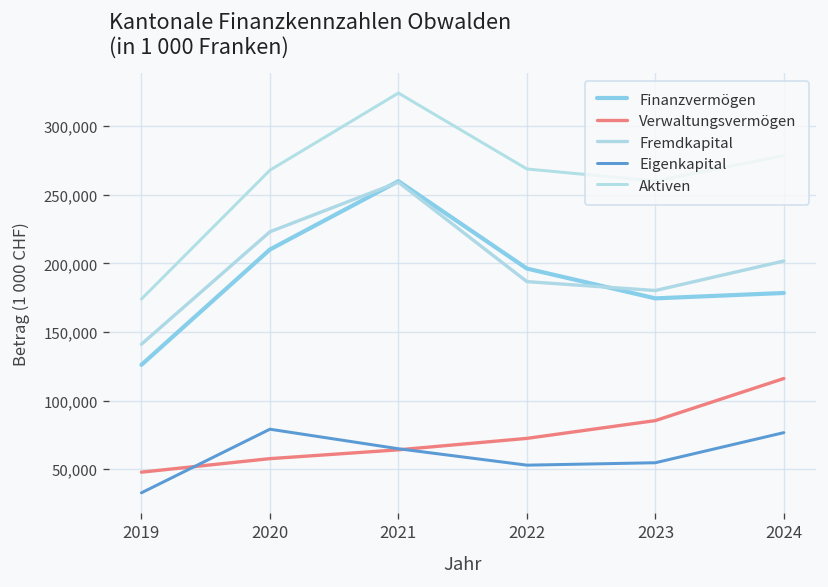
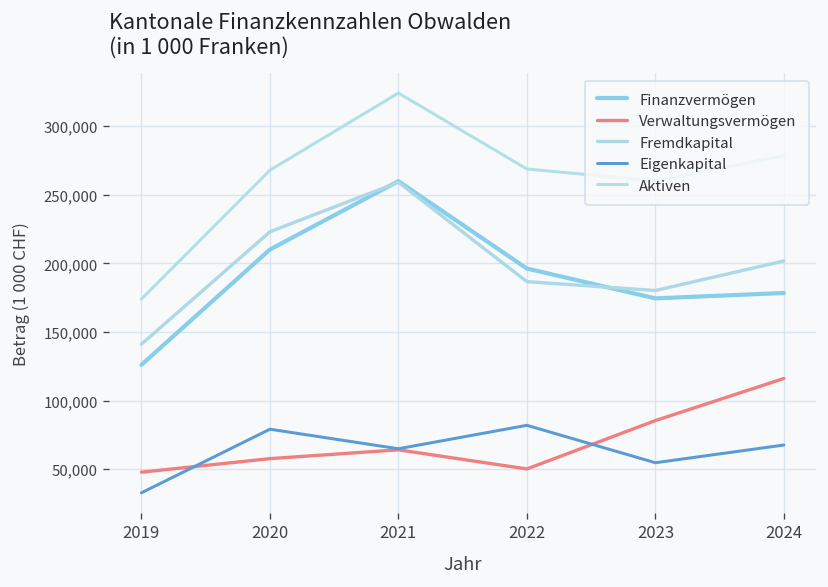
  {
    "Verwaltungsvermögen": {
      "2019": "48,000",
      "2020": "58,000",
-     "2022": "73,000",
+     "2022": "50,000",
      "2023": "85,000",
      "2024": "116,000"
    },
    "Eigenkapital": {
      "2019": "33,000",
      "2020": "79,000",
-     "2022": "53,000",
+     "2022": "82,000",
      "2023": "55,000",
-     "2024": "77,000"
+     "2024": "68,000"
    }
  }
